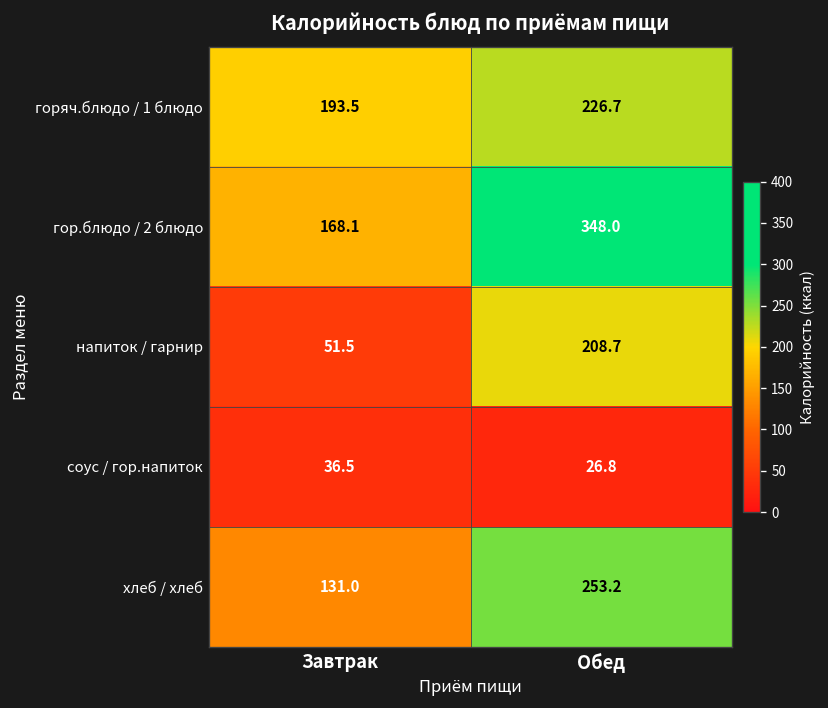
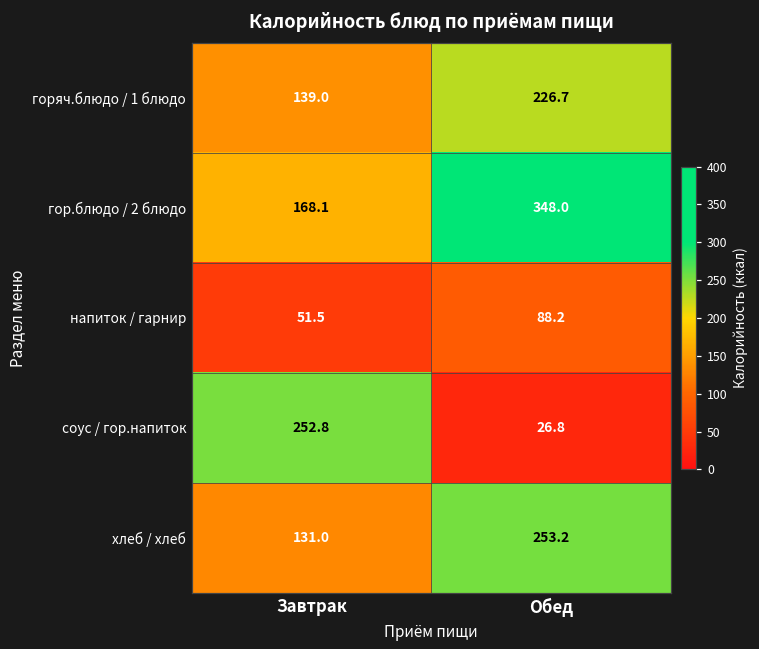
  {
    "горяч.блюдо / 1 блюдо": {
-     "Завтрак": 193.5,
+     "Завтрак": 139.0,
      "Обед": 226.7
    },
    "гор.блюдо / 2 блюдо": {
      "Завтрак": 168.1,
      "Обед": 348.0
    },
    "напиток / гарнир": {
      "Завтрак": 51.5,
-     "Обед": 208.7
+     "Обед": 88.2
    },
    "соус / гор.напиток": {
-     "Завтрак": 36.5,
+     "Завтрак": 252.8,
      "Обед": 26.8
    },
    "хлеб / хлеб": {
      "Завтрак": 131.0,
      "Обед": 253.2
    }
  }
